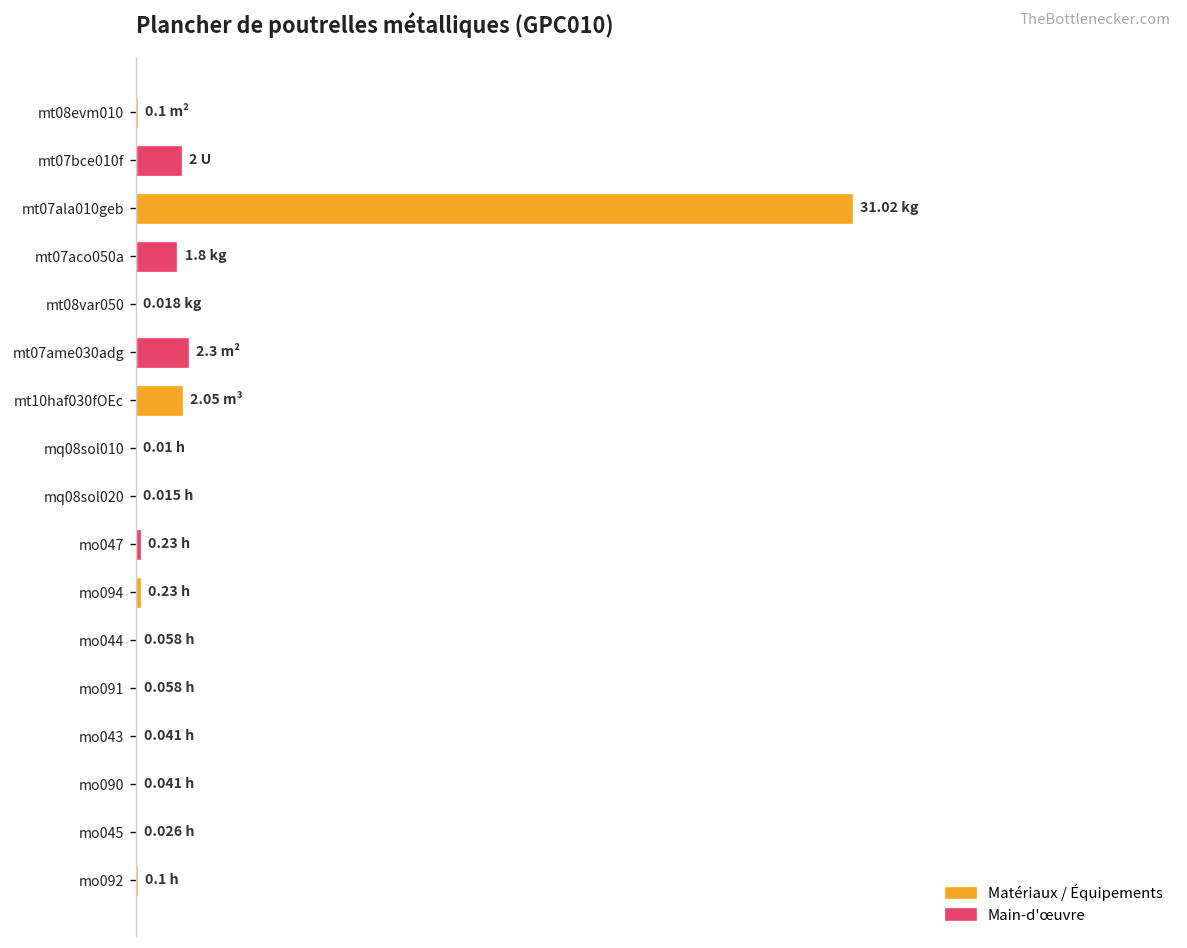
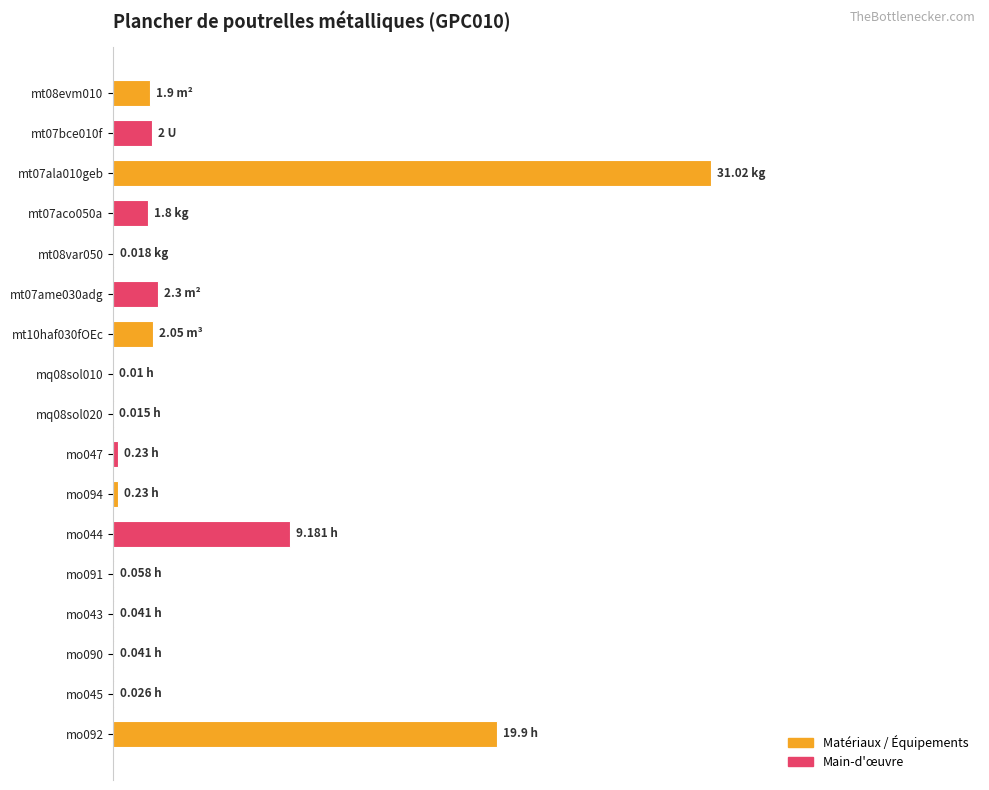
  {
-   "mt08evm010": 0.1,
-   "mo044": 0.058,
-   "mo092": 0.1
+   "mt08evm010": 1.9,
+   "mo044": 9.181,
+   "mo092": 19.9
  }
